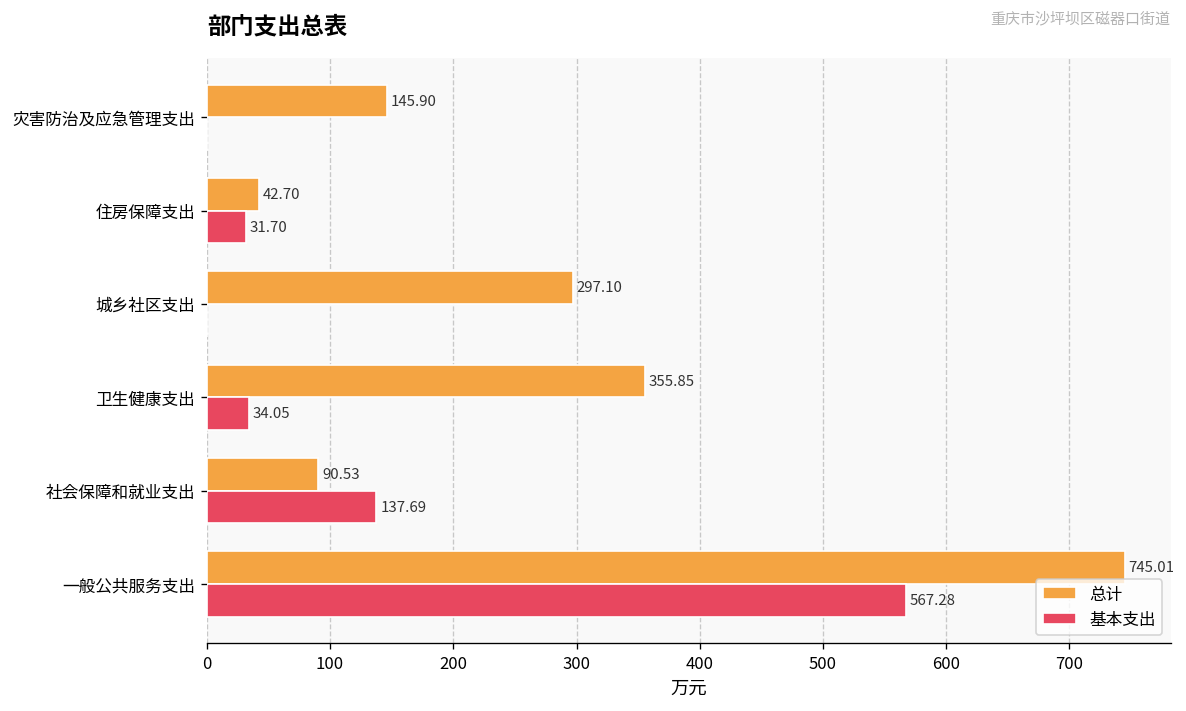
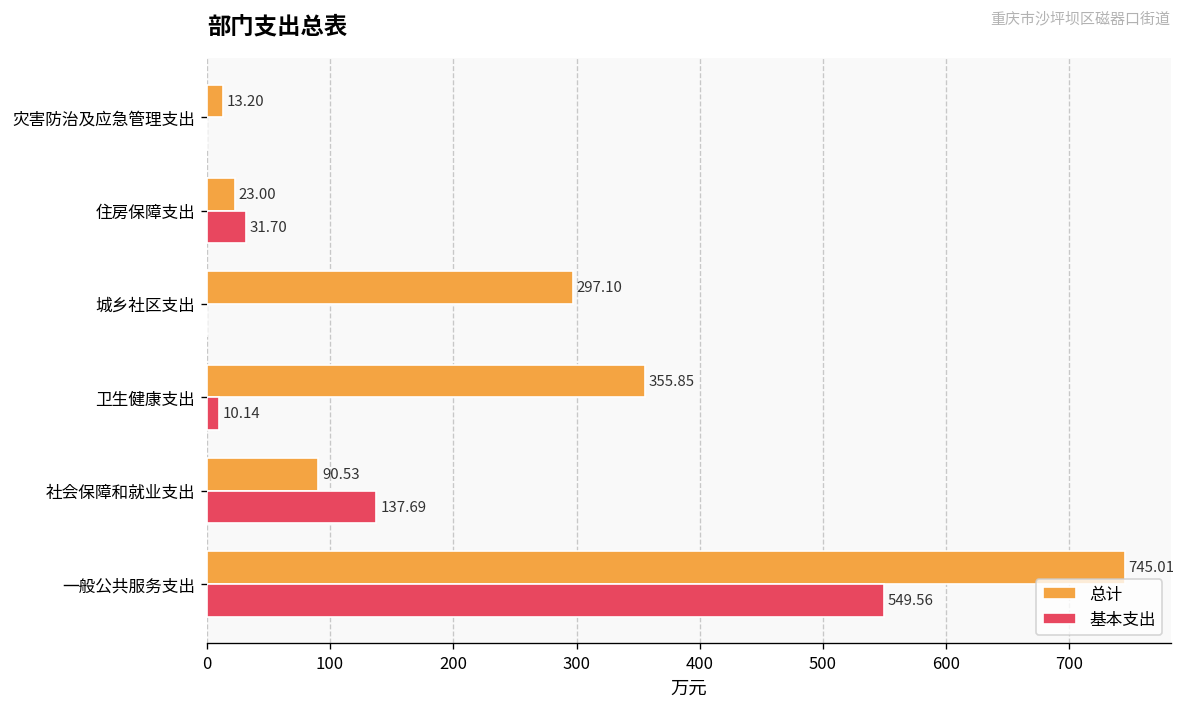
  {
    "总计": {
-     "灾害防治及应急管理支出": 145.90,
-     "住房保障支出": 42.70,
+     "灾害防治及应急管理支出": 13.20,
+     "住房保障支出": 23.00,
      "城乡社区支出": 297.10,
      "卫生健康支出": 355.85,
      "社会保障和就业支出": 90.53,
      "一般公共服务支出": 745.01
    },
    "基本支出": {
      "住房保障支出": 31.70,
-     "卫生健康支出": 34.05,
+     "卫生健康支出": 10.14,
      "社会保障和就业支出": 137.69,
-     "一般公共服务支出": 567.28
+     "一般公共服务支出": 549.56
    }
  }
